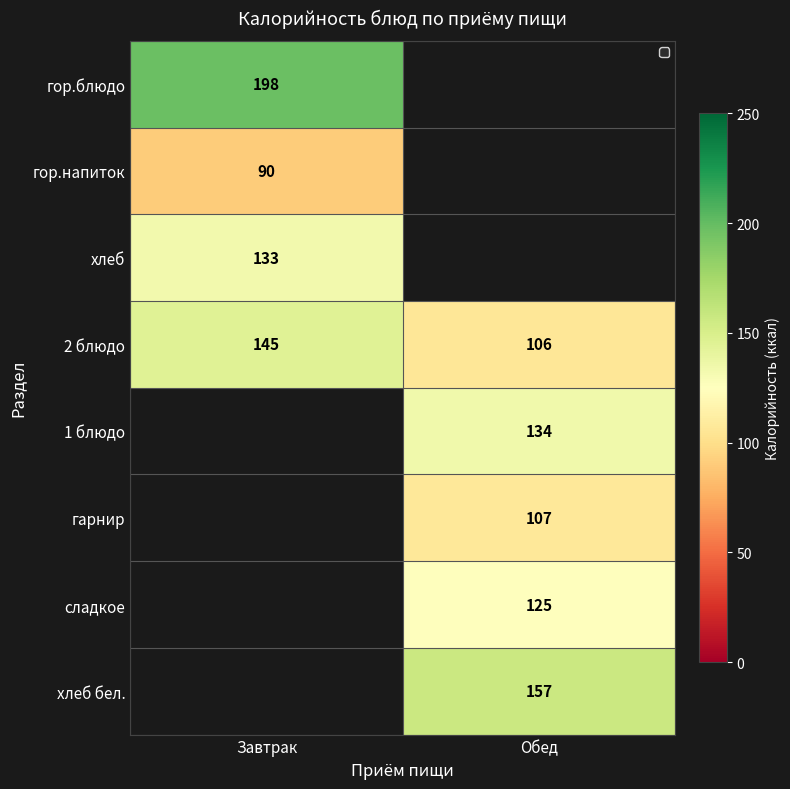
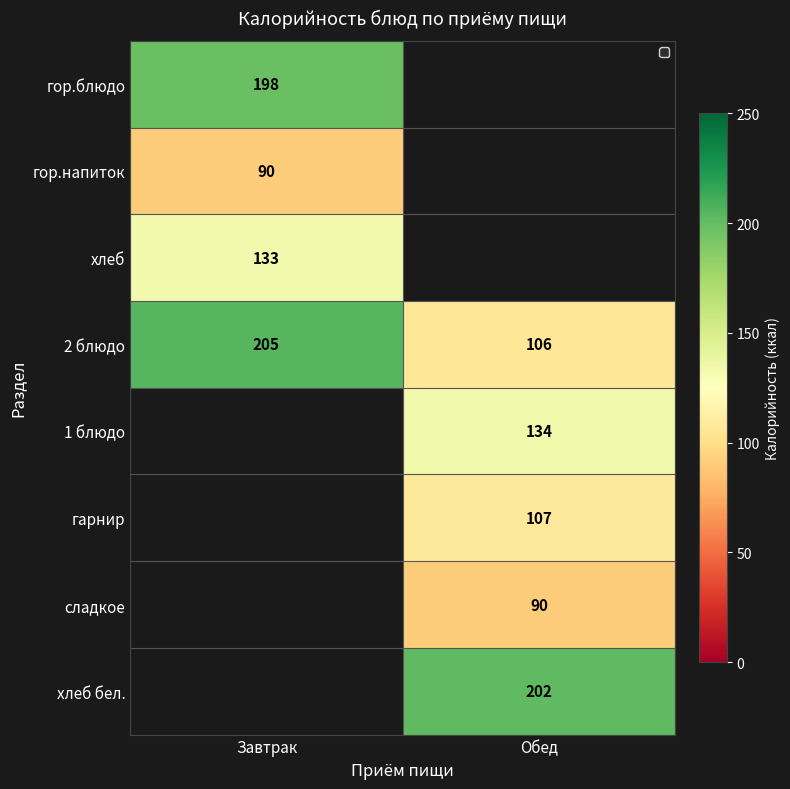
  {
    "гор.блюдо": {
      "Завтрак": 198
    },
    "гор.напиток": {
      "Завтрак": 90
    },
    "хлеб": {
      "Завтрак": 133
    },
    "2 блюдо": {
-     "Завтрак": 145,
+     "Завтрак": 205,
      "Обед": 106
    },
    "1 блюдо": {
      "Обед": 134
    },
    "гарнир": {
      "Обед": 107
    },
    "сладкое": {
-     "Обед": 125
+     "Обед": 90
    },
    "хлеб бел.": {
-     "Обед": 157
+     "Обед": 202
    }
  }
